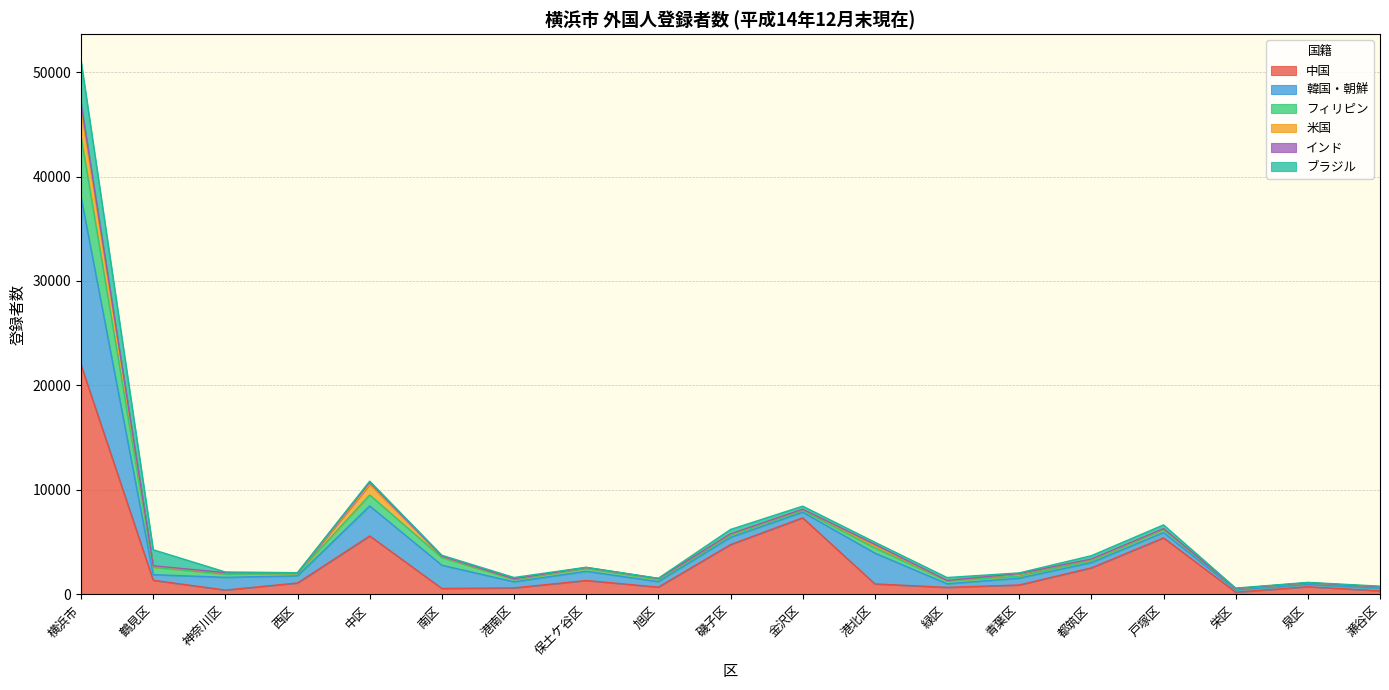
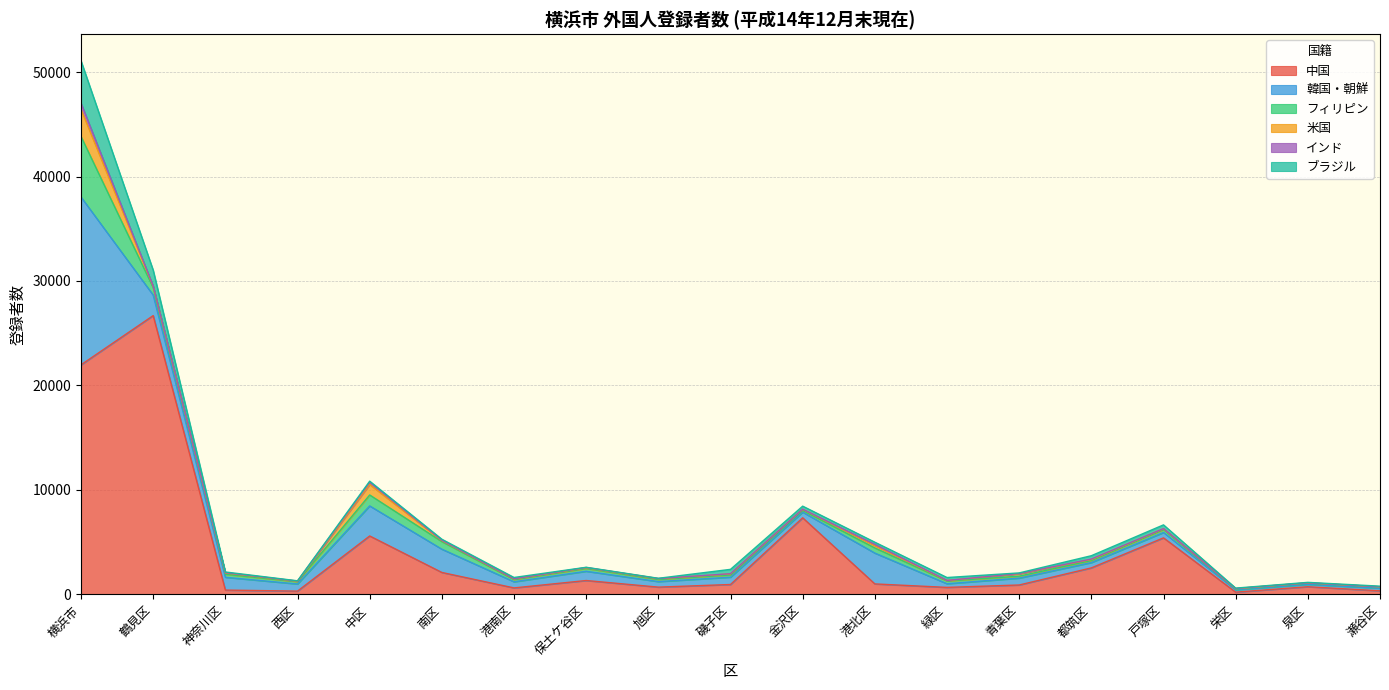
  {
    "中国": {
      "横浜市": 22000,
-     "鶴見区": 1300,
+     "鶴見区": 26700,
      "神奈川区": 400,
-     "西区": 1100,
+     "西区": 300,
      "中区": 5600,
-     "南区": 600,
+     "南区": 2100,
      "港南区": 600,
      "保土ケ谷区": 1300,
      "旭区": 700,
-     "磯子区": 4800,
+     "磯子区": 900,
      "金沢区": 7300,
      "港北区": 1000,
      "緑区": 700,
      "青葉区": 900,
      "都筑区": 2500,
      "戸塚区": 5400
    },
    "韓国・朝鮮": {
      "横浜市": 16100,
-     "鶴見区": 500,
+     "鶴見区": 2000,
      "神奈川区": 1200,
      "中区": 2900,
      "南区": 2200,
      "保土ケ谷区": 900,
      "港北区": 3000,
      "緑区": 400,
      "戸塚区": 500
    },
    "米国": {
      "横浜市": 2600
    },
    "インド": {
      "横浜市": 600
    }
  }
